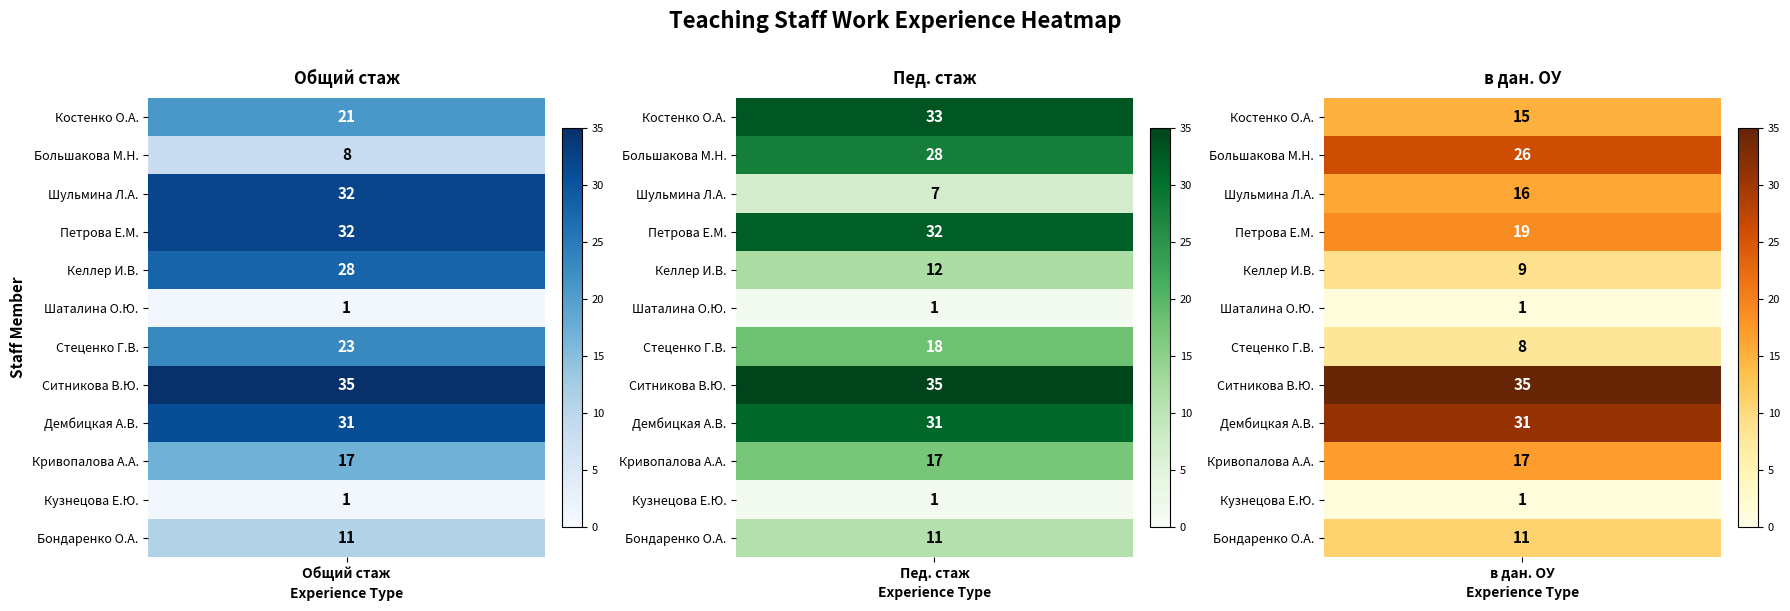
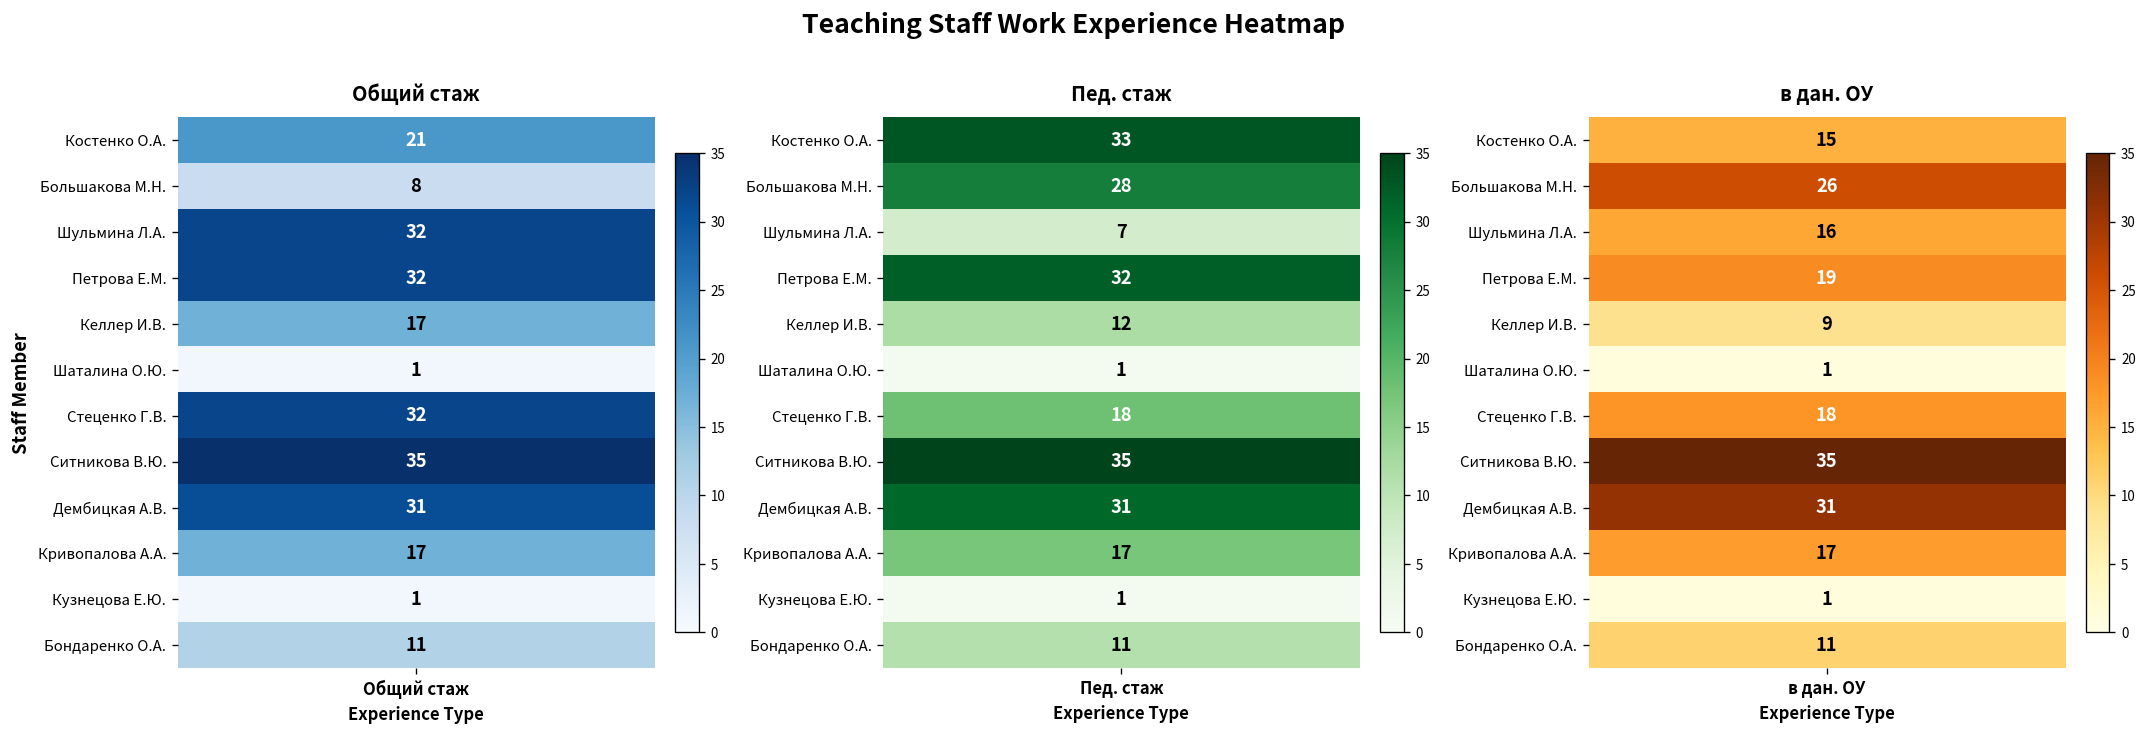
  {
    "Общий стаж": {
      "Костенко О.А.": {
        "Общий стаж": 21
      },
      "Большакова М.Н.": {
        "Общий стаж": 8
      },
      "Шульмина Л.А.": {
        "Общий стаж": 32
      },
      "Петрова Е.М.": {
        "Общий стаж": 32
      },
      "Келлер И.В.": {
-       "Общий стаж": 28
+       "Общий стаж": 17
      },
      "Шаталина О.Ю.": {
        "Общий стаж": 1
      },
      "Стеценко Г.В.": {
-       "Общий стаж": 23
+       "Общий стаж": 32
      },
      "Ситникова В.Ю.": {
        "Общий стаж": 35
      },
      "Дембицкая А.В.": {
        "Общий стаж": 31
      },
      "Кривопалова А.А.": {
        "Общий стаж": 17
      },
      "Кузнецова Е.Ю.": {
        "Общий стаж": 1
      },
      "Бондаренко О.А.": {
        "Общий стаж": 11
      }
    },
    "Пед. стаж": {
      "Костенко О.А.": {
        "Пед. стаж": 33
      },
      "Большакова М.Н.": {
        "Пед. стаж": 28
      },
      "Шульмина Л.А.": {
        "Пед. стаж": 7
      },
      "Петрова Е.М.": {
        "Пед. стаж": 32
      },
      "Келлер И.В.": {
        "Пед. стаж": 12
      },
      "Шаталина О.Ю.": {
        "Пед. стаж": 1
      },
      "Стеценко Г.В.": {
        "Пед. стаж": 18
      },
      "Ситникова В.Ю.": {
        "Пед. стаж": 35
      },
      "Дембицкая А.В.": {
        "Пед. стаж": 31
      },
      "Кривопалова А.А.": {
        "Пед. стаж": 17
      },
      "Кузнецова Е.Ю.": {
        "Пед. стаж": 1
      },
      "Бондаренко О.А.": {
        "Пед. стаж": 11
      }
    },
    "в дан. ОУ": {
      "Костенко О.А.": {
        "в дан. ОУ": 15
      },
      "Большакова М.Н.": {
        "в дан. ОУ": 26
      },
      "Шульмина Л.А.": {
        "в дан. ОУ": 16
      },
      "Петрова Е.М.": {
        "в дан. ОУ": 19
      },
      "Келлер И.В.": {
        "в дан. ОУ": 9
      },
      "Шаталина О.Ю.": {
        "в дан. ОУ": 1
      },
      "Стеценко Г.В.": {
-       "в дан. ОУ": 8
+       "в дан. ОУ": 18
      },
      "Ситникова В.Ю.": {
        "в дан. ОУ": 35
      },
      "Дембицкая А.В.": {
        "в дан. ОУ": 31
      },
      "Кривопалова А.А.": {
        "в дан. ОУ": 17
      },
      "Кузнецова Е.Ю.": {
        "в дан. ОУ": 1
      },
      "Бондаренко О.А.": {
        "в дан. ОУ": 11
      }
    }
  }
